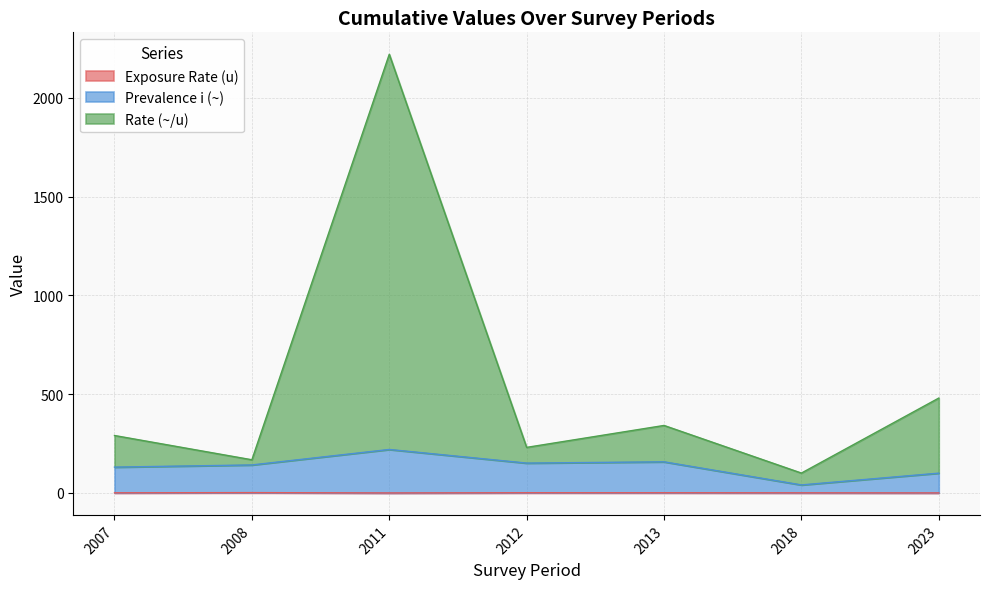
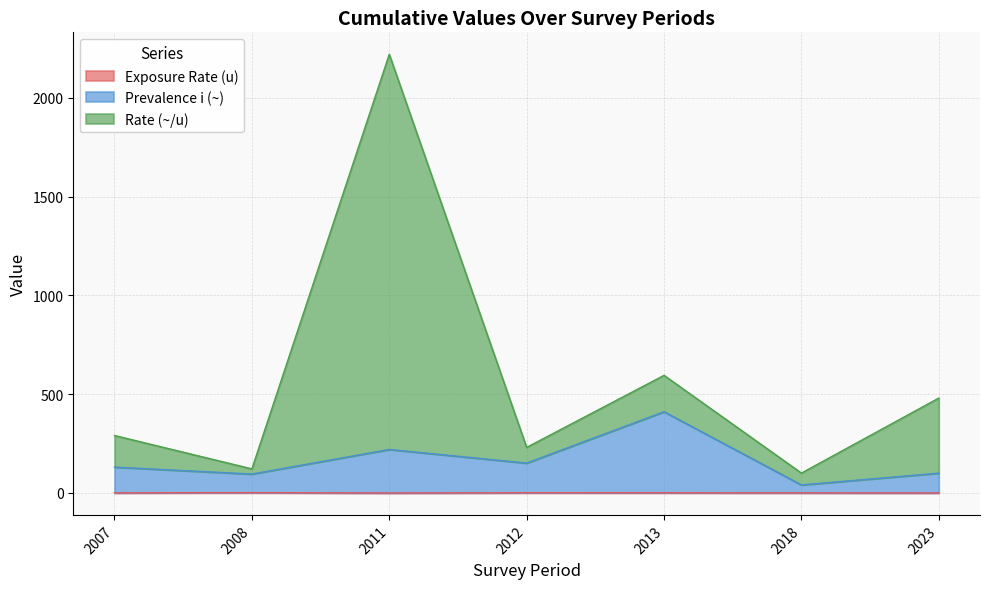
  {
    "Exposure Rate (u)": {
      "2007": 0,
      "2008": 0,
      "2011": 0,
      "2012": 0,
      "2013": 0,
      "2018": 0,
      "2023": 0
    },
    "Prevalence i (~)": {
      "2007": 130,
-     "2008": 140,
+     "2008": 90,
      "2011": 220,
      "2012": 150,
-     "2013": 160,
+     "2013": 410,
      "2018": 40,
      "2023": 100
    },
    "Rate (~/u)": {
      "2007": 160,
      "2008": 30,
      "2011": 2000,
      "2012": 80,
      "2013": 180,
      "2018": 60,
      "2023": 380
    }
  }
